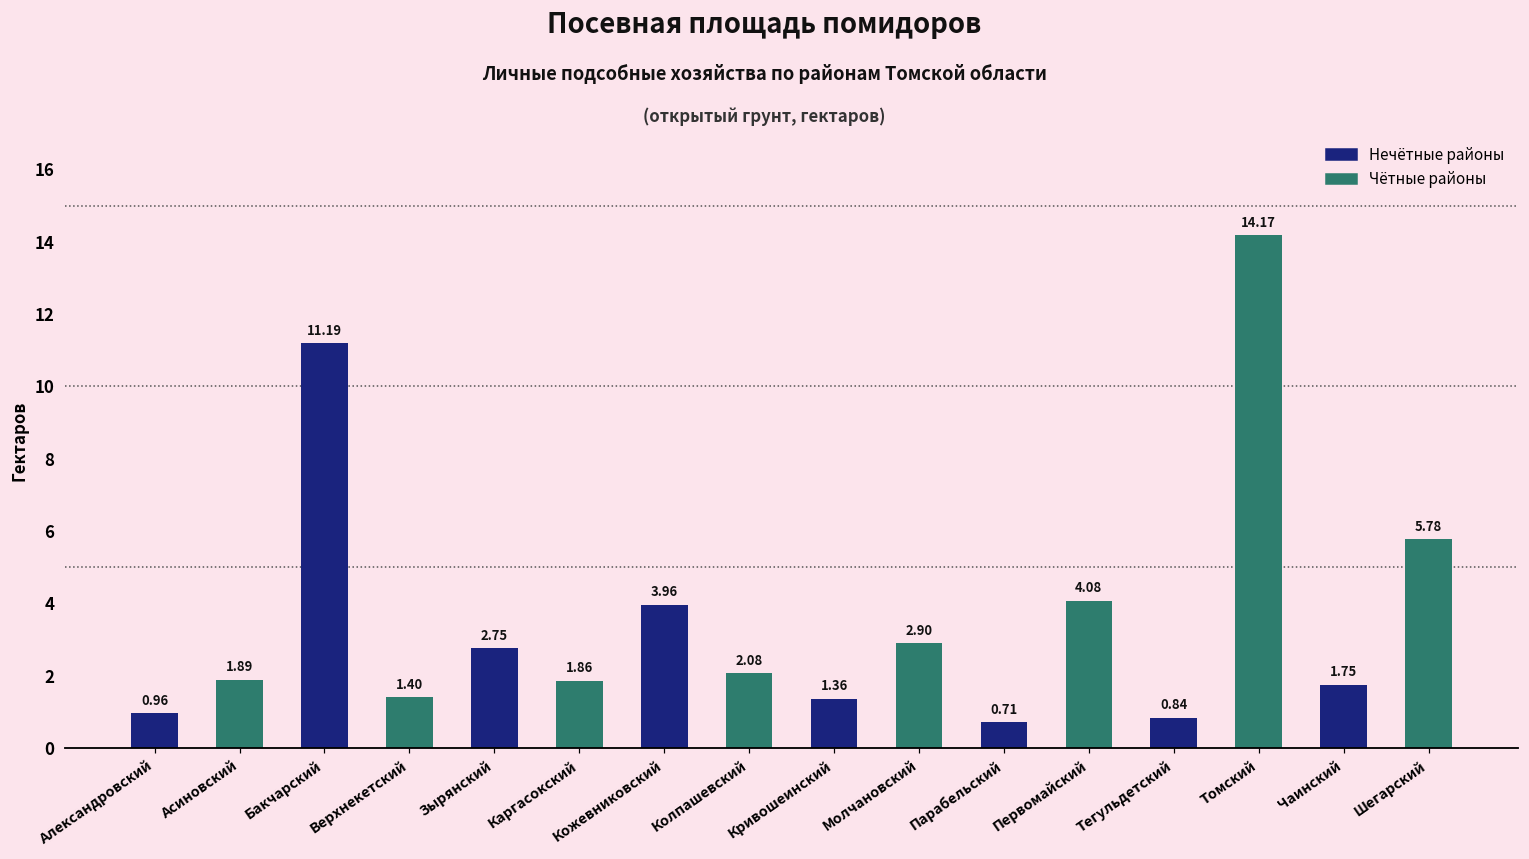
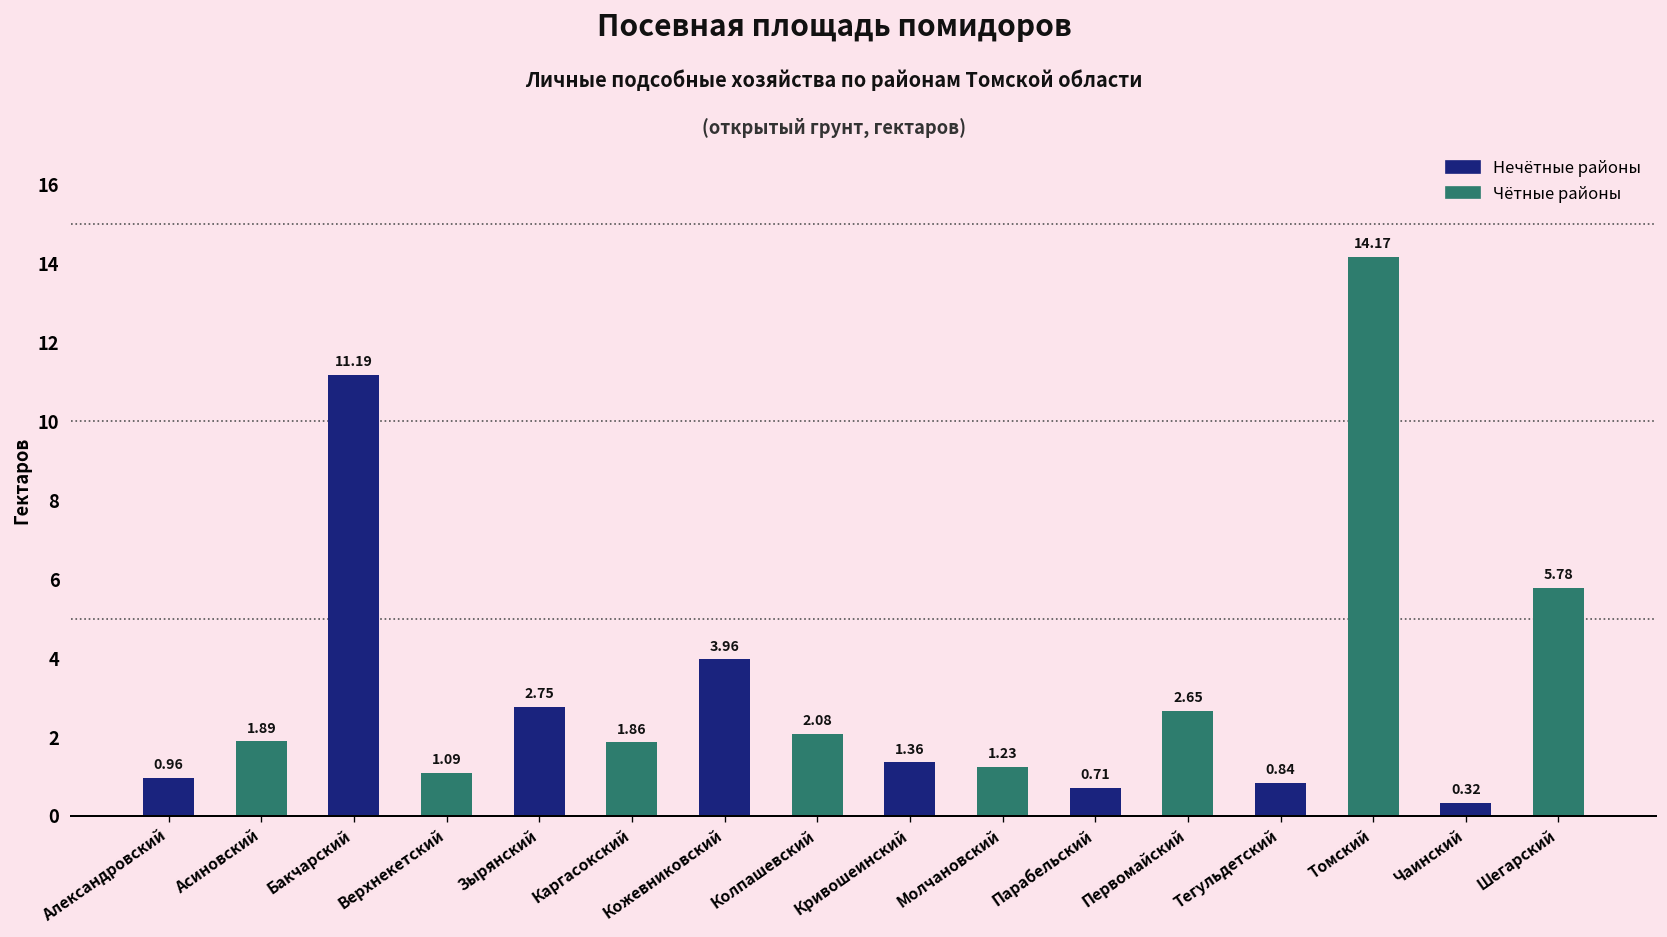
  {
    "Александровский": 0.96,
    "Асиновский": 1.89,
    "Бакчарский": 11.19,
-   "Верхнекетский": 1.40,
+   "Верхнекетский": 1.09,
    "Зырянский": 2.75,
    "Каргасокский": 1.86,
    "Кожевниковский": 3.96,
    "Колпашевский": 2.08,
    "Кривошеинский": 1.36,
-   "Молчановский": 2.90,
+   "Молчановский": 1.23,
    "Парабельский": 0.71,
-   "Первомайский": 4.08,
+   "Первомайский": 2.65,
    "Тегульдетский": 0.84,
    "Томский": 14.17,
-   "Чаинский": 1.75,
+   "Чаинский": 0.32,
    "Шегарский": 5.78
  }
